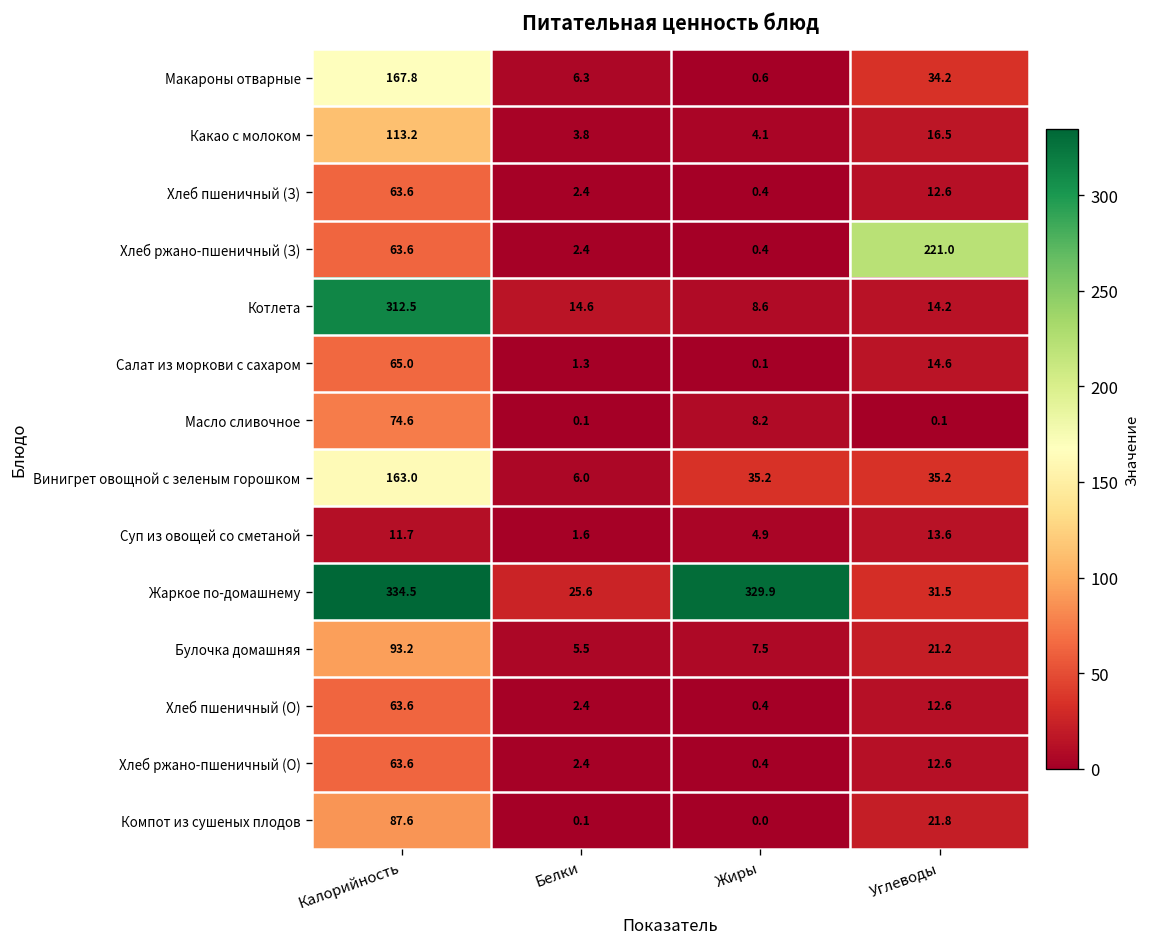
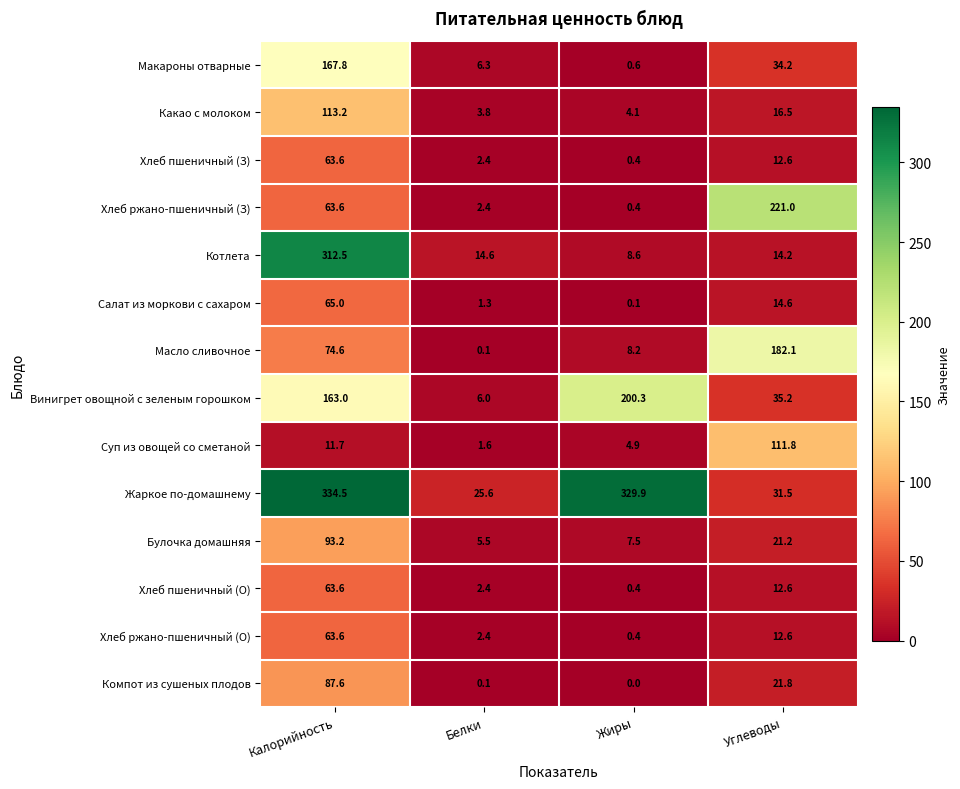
  {
    "Макароны отварные": {
      "Калорийность": 167.8,
      "Белки": 6.3,
      "Жиры": 0.6,
      "Углеводы": 34.2
    },
    "Какао с молоком": {
      "Калорийность": 113.2,
      "Белки": 3.8,
      "Жиры": 4.1,
      "Углеводы": 16.5
    },
    "Хлеб пшеничный (З)": {
      "Калорийность": 63.6,
      "Белки": 2.4,
      "Жиры": 0.4,
      "Углеводы": 12.6
    },
    "Хлеб ржано-пшеничный (З)": {
      "Калорийность": 63.6,
      "Белки": 2.4,
      "Жиры": 0.4,
      "Углеводы": 221.0
    },
    "Котлета": {
      "Калорийность": 312.5,
      "Белки": 14.6,
      "Жиры": 8.6,
      "Углеводы": 14.2
    },
    "Салат из моркови с сахаром": {
      "Калорийность": 65.0,
      "Белки": 1.3,
      "Жиры": 0.1,
      "Углеводы": 14.6
    },
    "Масло сливочное": {
      "Калорийность": 74.6,
      "Белки": 0.1,
      "Жиры": 8.2,
-     "Углеводы": 0.1
+     "Углеводы": 182.1
    },
    "Винигрет овощной с зеленым горошком": {
      "Калорийность": 163.0,
      "Белки": 6.0,
-     "Жиры": 35.2,
+     "Жиры": 200.3,
      "Углеводы": 35.2
    },
    "Суп из овощей со сметаной": {
      "Калорийность": 11.7,
      "Белки": 1.6,
      "Жиры": 4.9,
-     "Углеводы": 13.6
+     "Углеводы": 111.8
    },
    "Жаркое по-домашнему": {
      "Калорийность": 334.5,
      "Белки": 25.6,
      "Жиры": 329.9,
      "Углеводы": 31.5
    },
    "Булочка домашняя": {
      "Калорийность": 93.2,
      "Белки": 5.5,
      "Жиры": 7.5,
      "Углеводы": 21.2
    },
    "Хлеб пшеничный (О)": {
      "Калорийность": 63.6,
      "Белки": 2.4,
      "Жиры": 0.4,
      "Углеводы": 12.6
    },
    "Хлеб ржано-пшеничный (О)": {
      "Калорийность": 63.6,
      "Белки": 2.4,
      "Жиры": 0.4,
      "Углеводы": 12.6
    },
    "Компот из сушеных плодов": {
      "Калорийность": 87.6,
      "Белки": 0.1,
      "Жиры": 0.0,
      "Углеводы": 21.8
    }
  }
